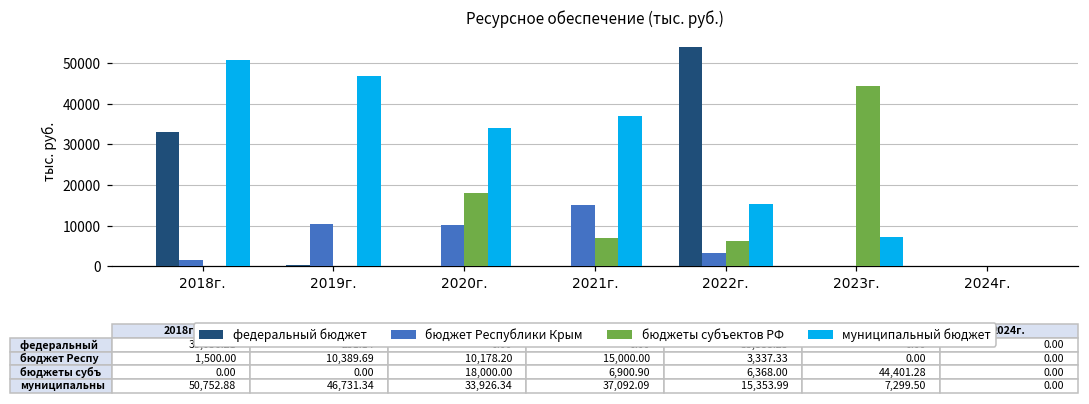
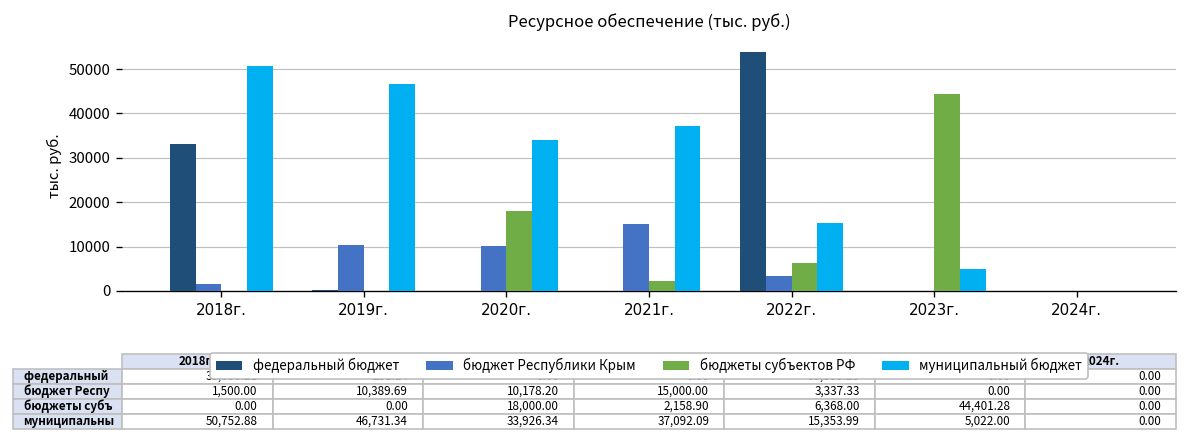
  {
    "федеральный бюджет": {
      "2018г.": "33000",
      "2020г.": "0",
      "2021г.": "0",
      "2022г.": "54000",
      "2023г.": "0",
      "2024г.": "0"
    },
    "бюджет Республики Крым": {
      "2018г.": "2000",
      "2019г.": "10000",
      "2020г.": "10000",
      "2021г.": "15000",
      "2022г.": "3000",
      "2023г.": "0",
      "2024г.": "0"
    },
    "бюджеты субъектов РФ": {
-     "2021г.": "6,900.90"
+     "2021г.": "2,158.90"
    },
    "муниципальный бюджет": {
-     "2023г.": "7,299.50"
+     "2023г.": "5,022.00"
    }
  }
